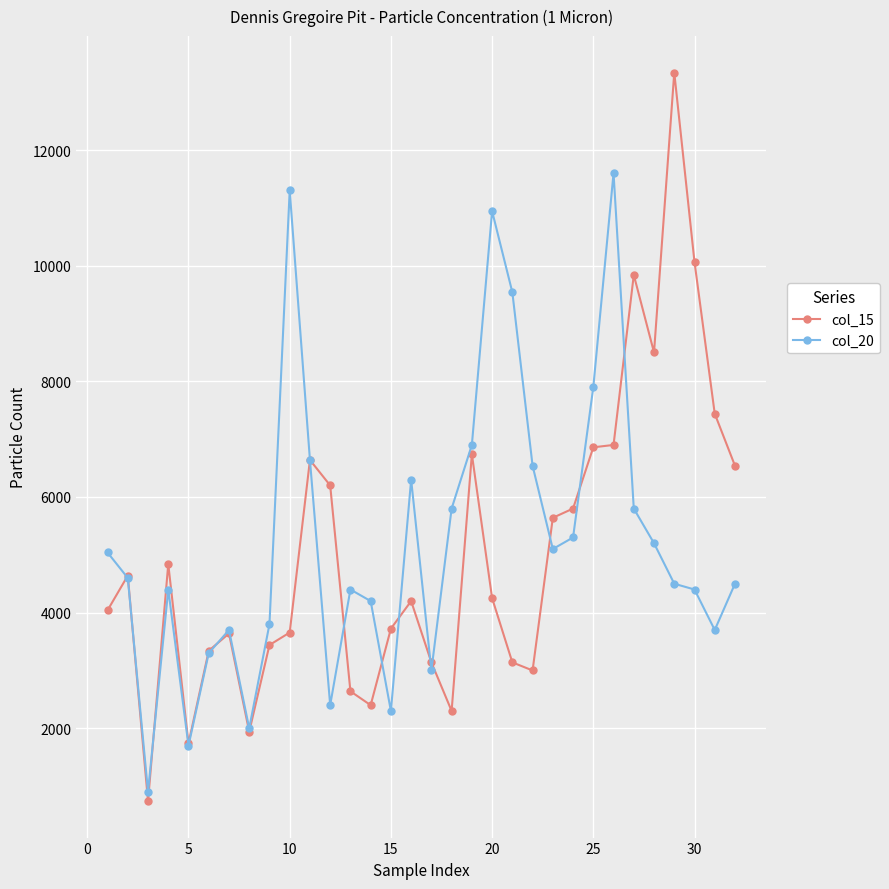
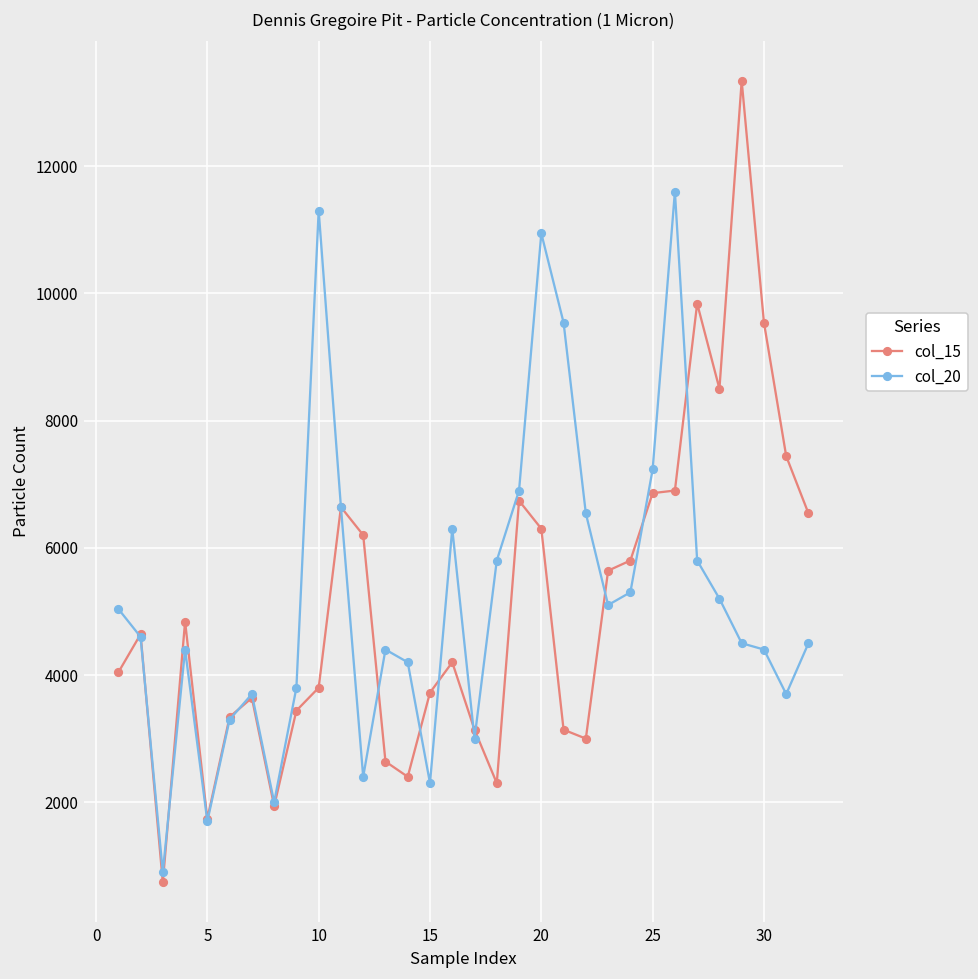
  {
    "col_15": {
-     "10": 3700,
+     "10": 3800,
      "15": 3700,
-     "20": 4300,
+     "20": 6300,
      "25": 6900,
-     "30": 10100
+     "30": 9500
    },
    "col_20": {
      "10": 11300,
      "15": 2300,
      "20": 10900,
-     "25": 7900,
+     "25": 7200,
      "30": 4400
    }
  }
